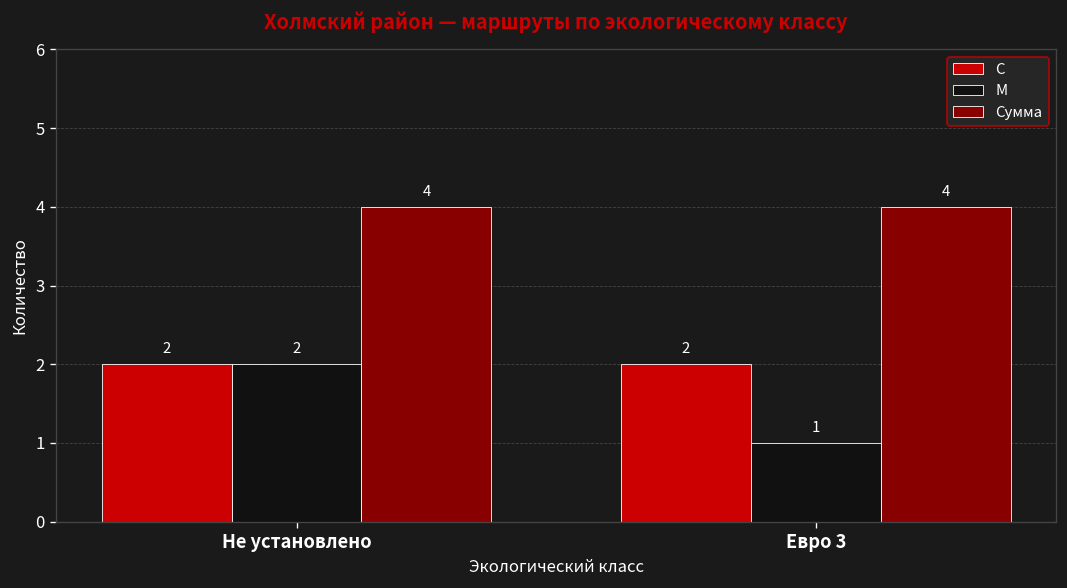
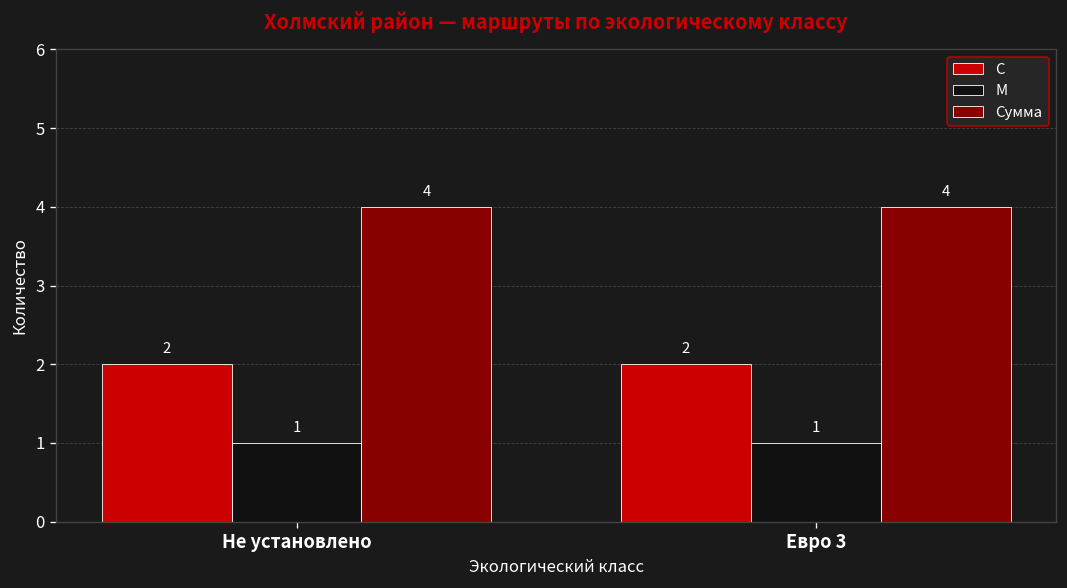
  {
    "С": {
      "Не установлено": 2,
      "Евро 3": 2
    },
    "М": {
-     "Не установлено": 2,
+     "Не установлено": 1,
      "Евро 3": 1
    },
    "Сумма": {
      "Не установлено": 4,
      "Евро 3": 4
    }
  }
